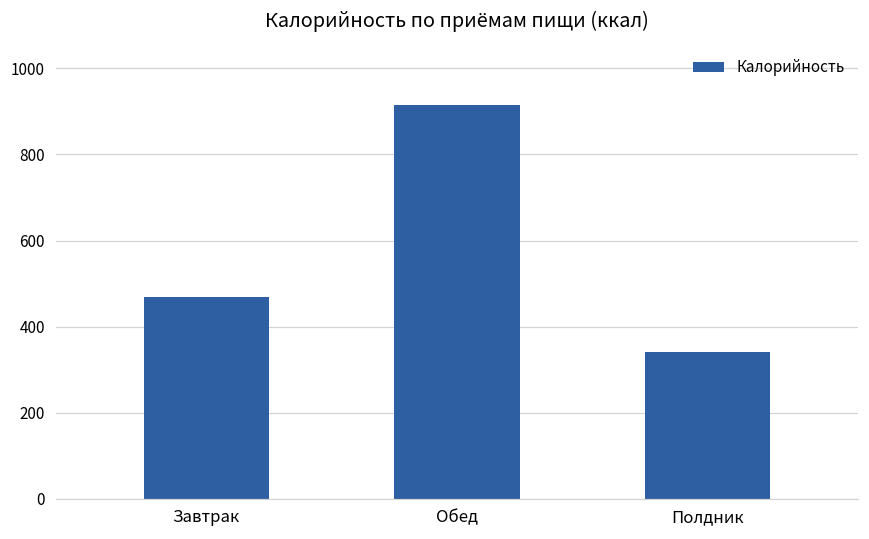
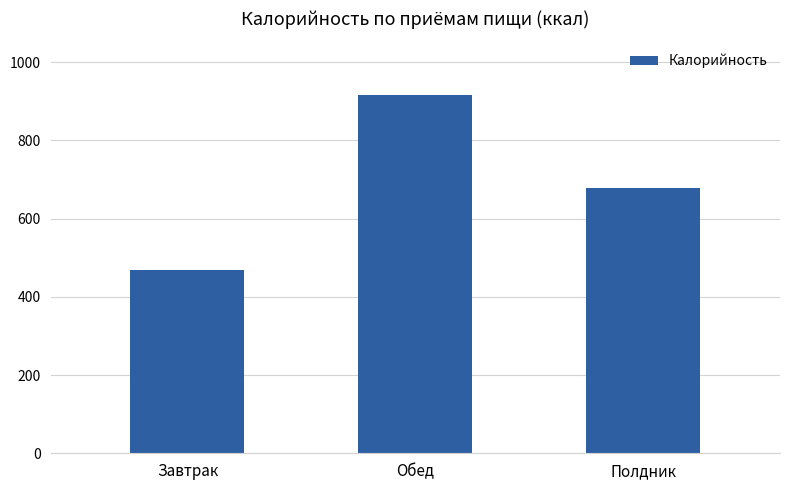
  {
    "Завтрак": 470,
    "Обед": 920,
-   "Полдник": 340
+   "Полдник": 680
  }
